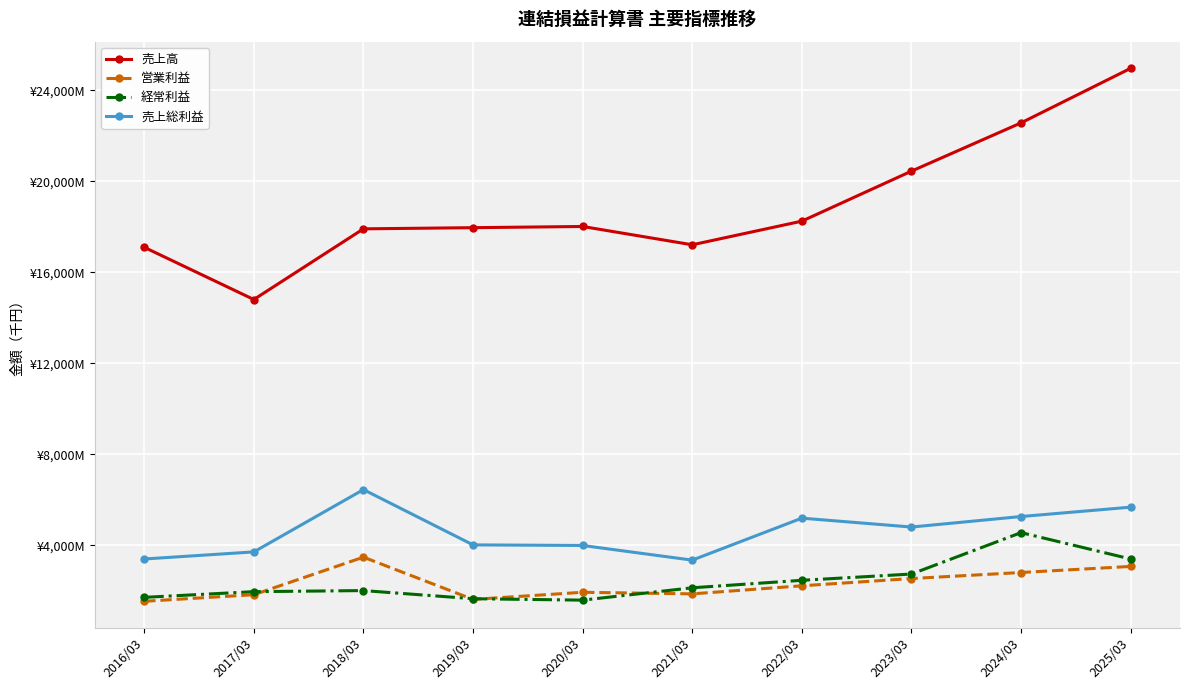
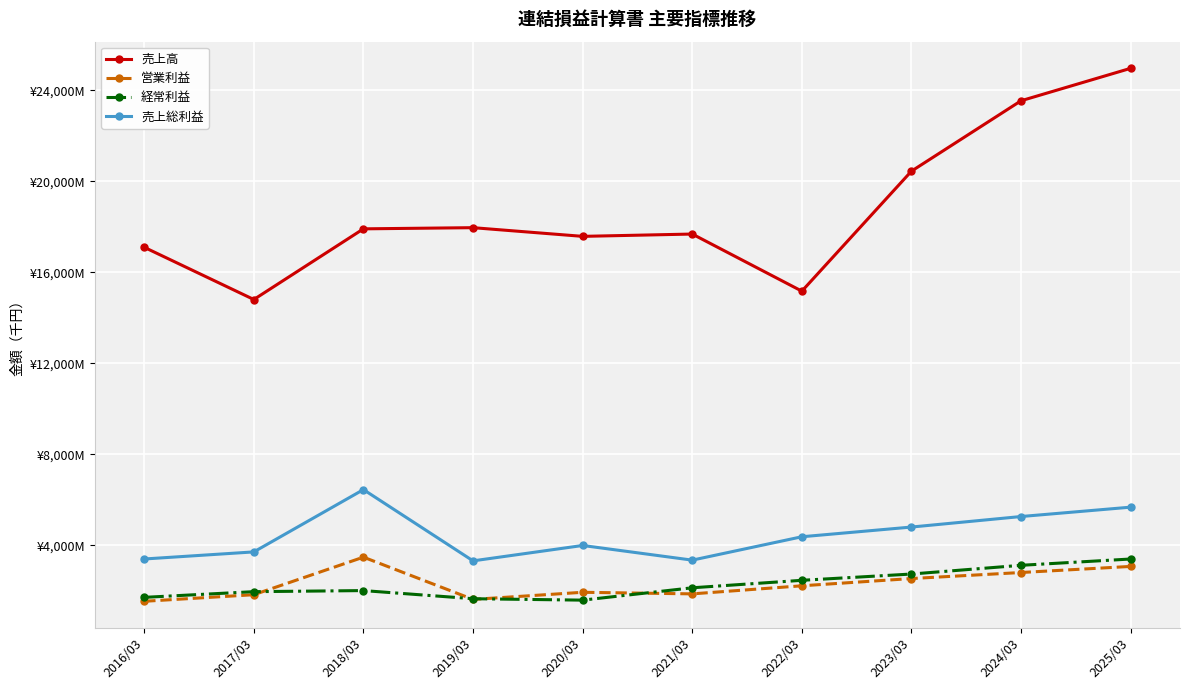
  {
    "売上高": {
      "2016/03": "¥17,100,000,000",
      "2017/03": "¥14,800,000,000",
      "2018/03": "¥17,900,000,000",
      "2019/03": "¥18,000,000,000",
-     "2020/03": "¥18,000,000,000",
-     "2021/03": "¥17,200,000,000",
-     "2022/03": "¥18,300,000,000",
+     "2020/03": "¥17,600,000,000",
+     "2021/03": "¥17,700,000,000",
+     "2022/03": "¥15,200,000,000",
      "2023/03": "¥20,400,000,000",
-     "2024/03": "¥22,600,000,000",
+     "2024/03": "¥23,500,000,000",
      "2025/03": "¥25,000,000,000"
    },
    "営業利益": {
      "2016/03": "¥1,500,000,000",
      "2017/03": "¥1,800,000,000",
      "2018/03": "¥3,500,000,000",
      "2020/03": "¥1,900,000,000",
      "2021/03": "¥1,900,000,000",
      "2022/03": "¥2,200,000,000",
      "2023/03": "¥2,500,000,000",
      "2024/03": "¥2,800,000,000",
      "2025/03": "¥3,100,000,000"
    },
    "経常利益": {
      "2016/03": "¥1,700,000,000",
      "2017/03": "¥2,000,000,000",
      "2018/03": "¥2,000,000,000",
      "2020/03": "¥1,600,000,000",
      "2021/03": "¥2,100,000,000",
      "2022/03": "¥2,500,000,000",
      "2023/03": "¥2,700,000,000",
-     "2024/03": "¥4,600,000,000",
+     "2024/03": "¥3,100,000,000",
      "2025/03": "¥3,400,000,000"
    },
    "売上総利益": {
      "2016/03": "¥3,400,000,000",
      "2017/03": "¥3,700,000,000",
      "2018/03": "¥6,500,000,000",
-     "2019/03": "¥4,000,000,000",
+     "2019/03": "¥3,300,000,000",
      "2020/03": "¥4,000,000,000",
      "2021/03": "¥3,400,000,000",
-     "2022/03": "¥5,200,000,000",
+     "2022/03": "¥4,400,000,000",
      "2023/03": "¥4,800,000,000",
      "2024/03": "¥5,300,000,000",
      "2025/03": "¥5,700,000,000"
    }
  }
